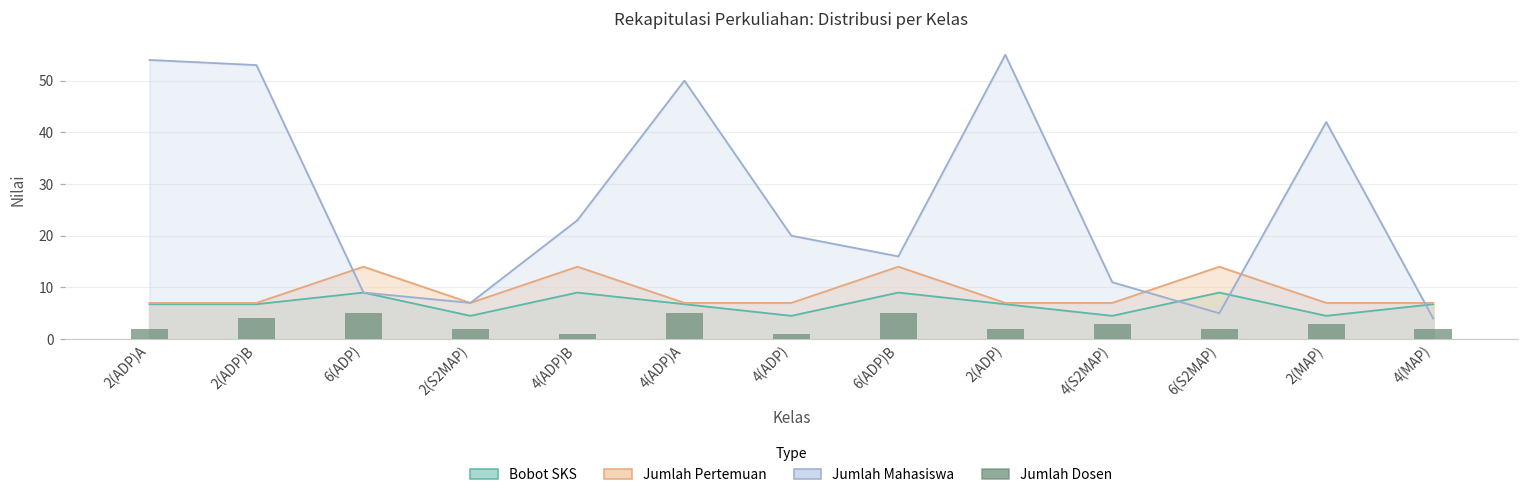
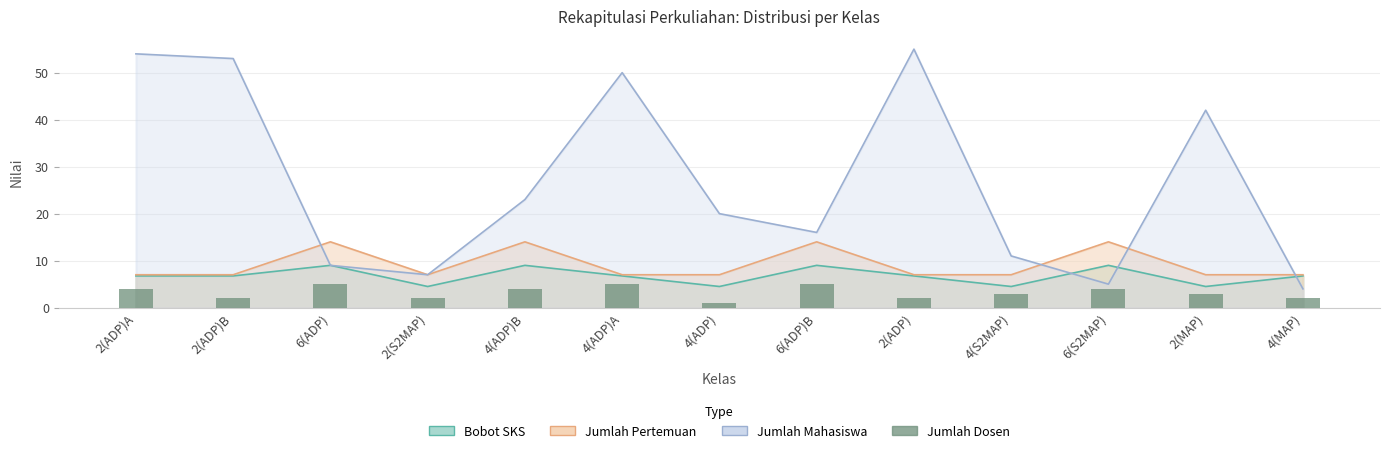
  {
    "Jumlah Dosen": {
-     "2(ADP)A": 2,
-     "2(ADP)B": 4,
+     "2(ADP)A": 4,
+     "2(ADP)B": 2,
      "6(ADP)": 5,
      "2(S2MAP)": 2,
-     "4(ADP)B": 1,
+     "4(ADP)B": 4,
      "4(ADP)A": 5,
      "4(ADP)": 1,
      "6(ADP)B": 5,
      "2(ADP)": 2,
      "4(S2MAP)": 3,
-     "6(S2MAP)": 2,
+     "6(S2MAP)": 4,
      "2(MAP)": 3,
      "4(MAP)": 2
    }
  }
